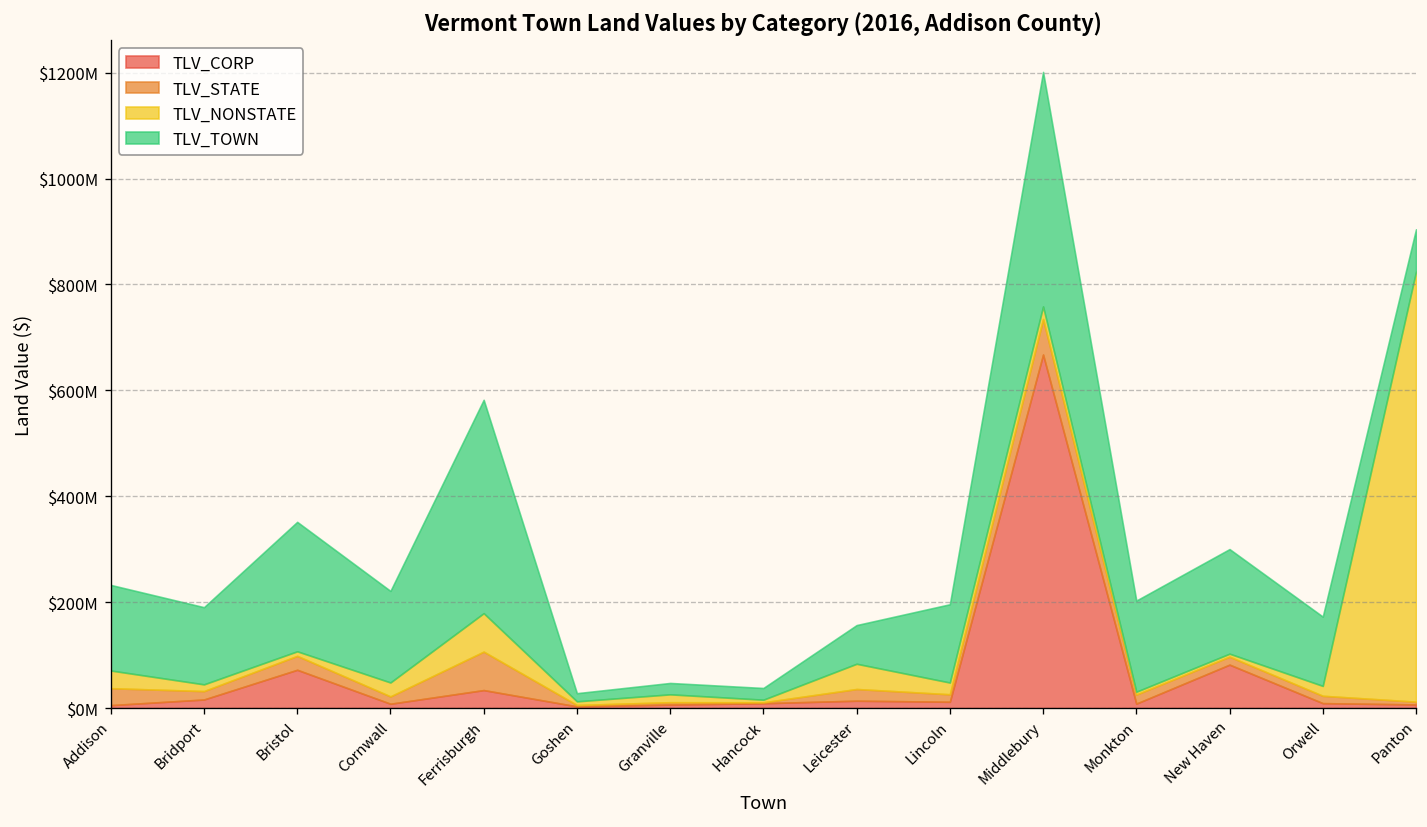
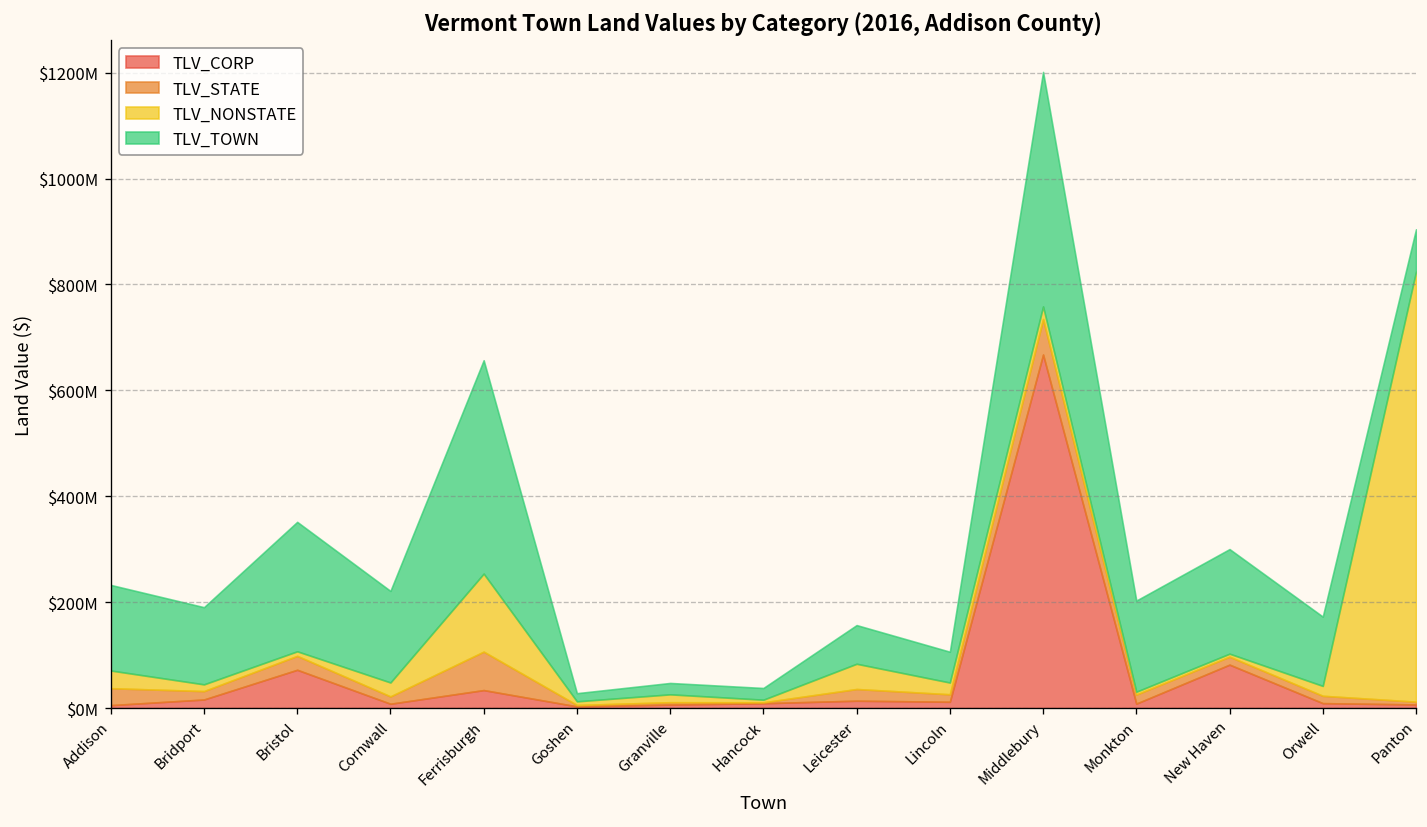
  {
    "TLV_NONSTATE": {
      "Addison": "$30000000",
      "Bridport": "$10000000",
      "Bristol": "$10000000",
      "Cornwall": "$30000000",
-     "Ferrisburgh": "$70000000",
+     "Ferrisburgh": "$150000000",
      "Goshen": "$10000000",
      "Granville": "$10000000",
      "Leicester": "$50000000",
      "Lincoln": "$20000000",
      "Middlebury": "$20000000",
      "Orwell": "$20000000",
      "Panton": "$810000000"
    },
    "TLV_TOWN": {
      "Addison": "$160000000",
      "Bridport": "$150000000",
      "Bristol": "$240000000",
      "Cornwall": "$170000000",
      "Ferrisburgh": "$400000000",
      "Goshen": "$20000000",
      "Granville": "$20000000",
      "Hancock": "$20000000",
      "Leicester": "$70000000",
-     "Lincoln": "$150000000",
+     "Lincoln": "$60000000",
      "Middlebury": "$440000000",
      "Monkton": "$170000000",
      "New Haven": "$200000000",
      "Orwell": "$130000000",
      "Panton": "$80000000"
    }
  }
